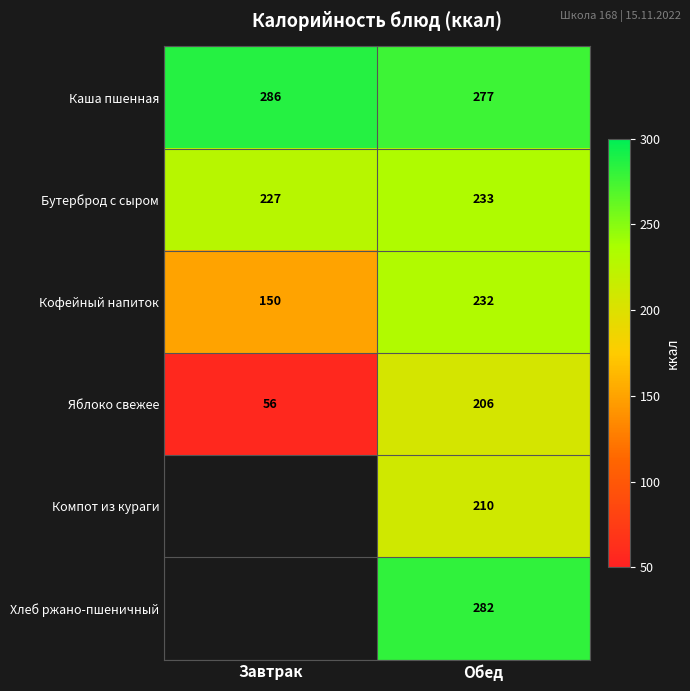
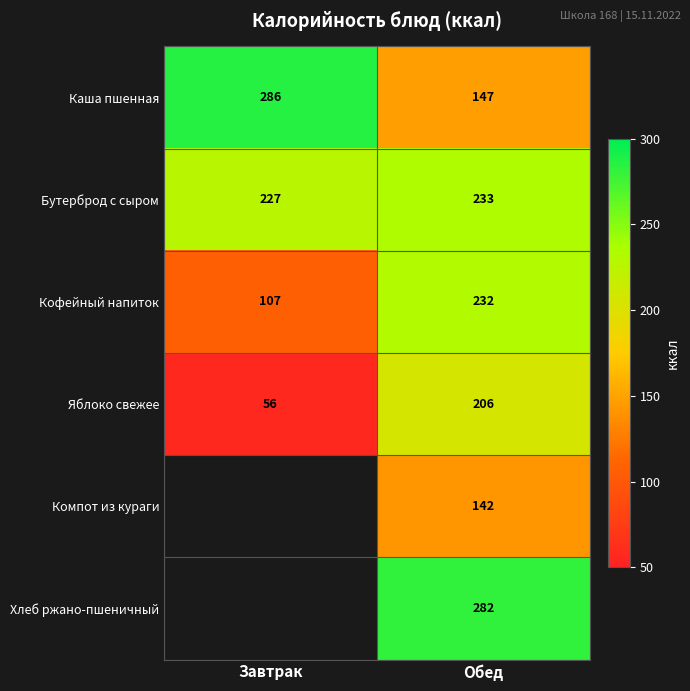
  {
    "Каша пшенная": {
      "Завтрак": 286,
-     "Обед": 277
+     "Обед": 147
    },
    "Бутерброд с сыром": {
      "Завтрак": 227,
      "Обед": 233
    },
    "Кофейный напиток": {
-     "Завтрак": 150,
+     "Завтрак": 107,
      "Обед": 232
    },
    "Яблоко свежее": {
      "Завтрак": 56,
      "Обед": 206
    },
    "Компот из кураги": {
-     "Обед": 210
+     "Обед": 142
    },
    "Хлеб ржано-пшеничный": {
      "Обед": 282
    }
  }
